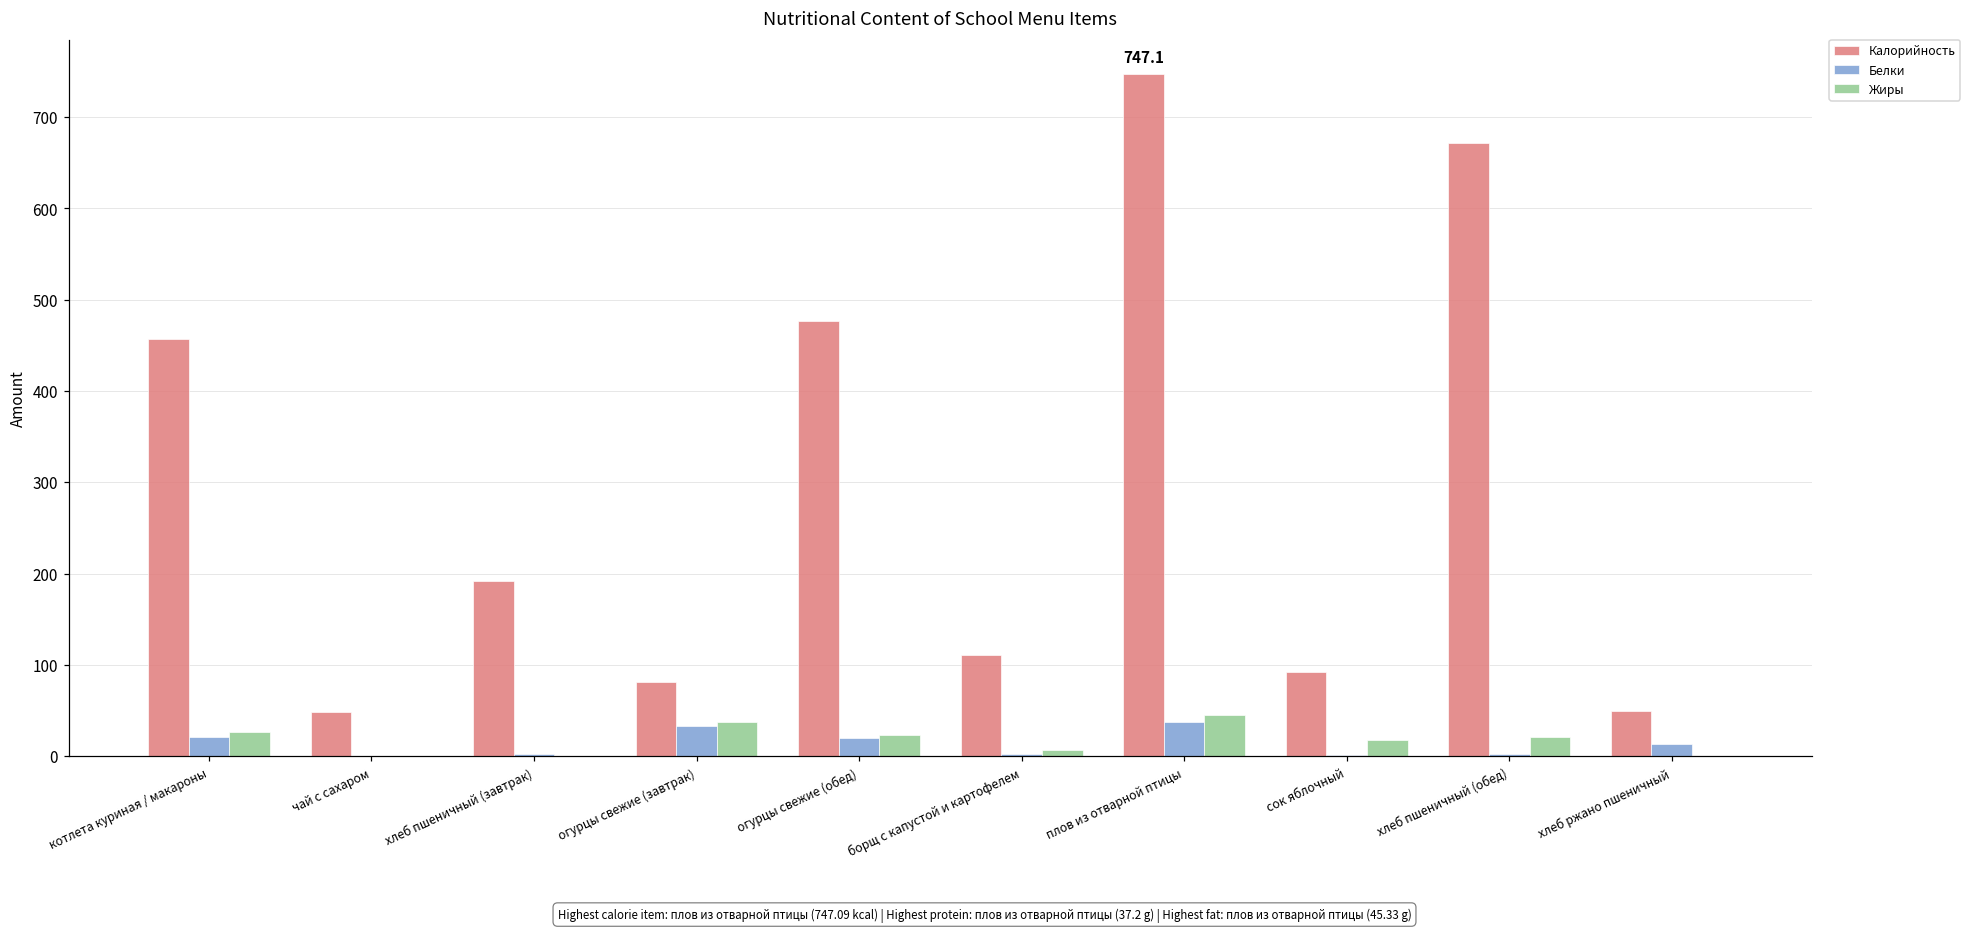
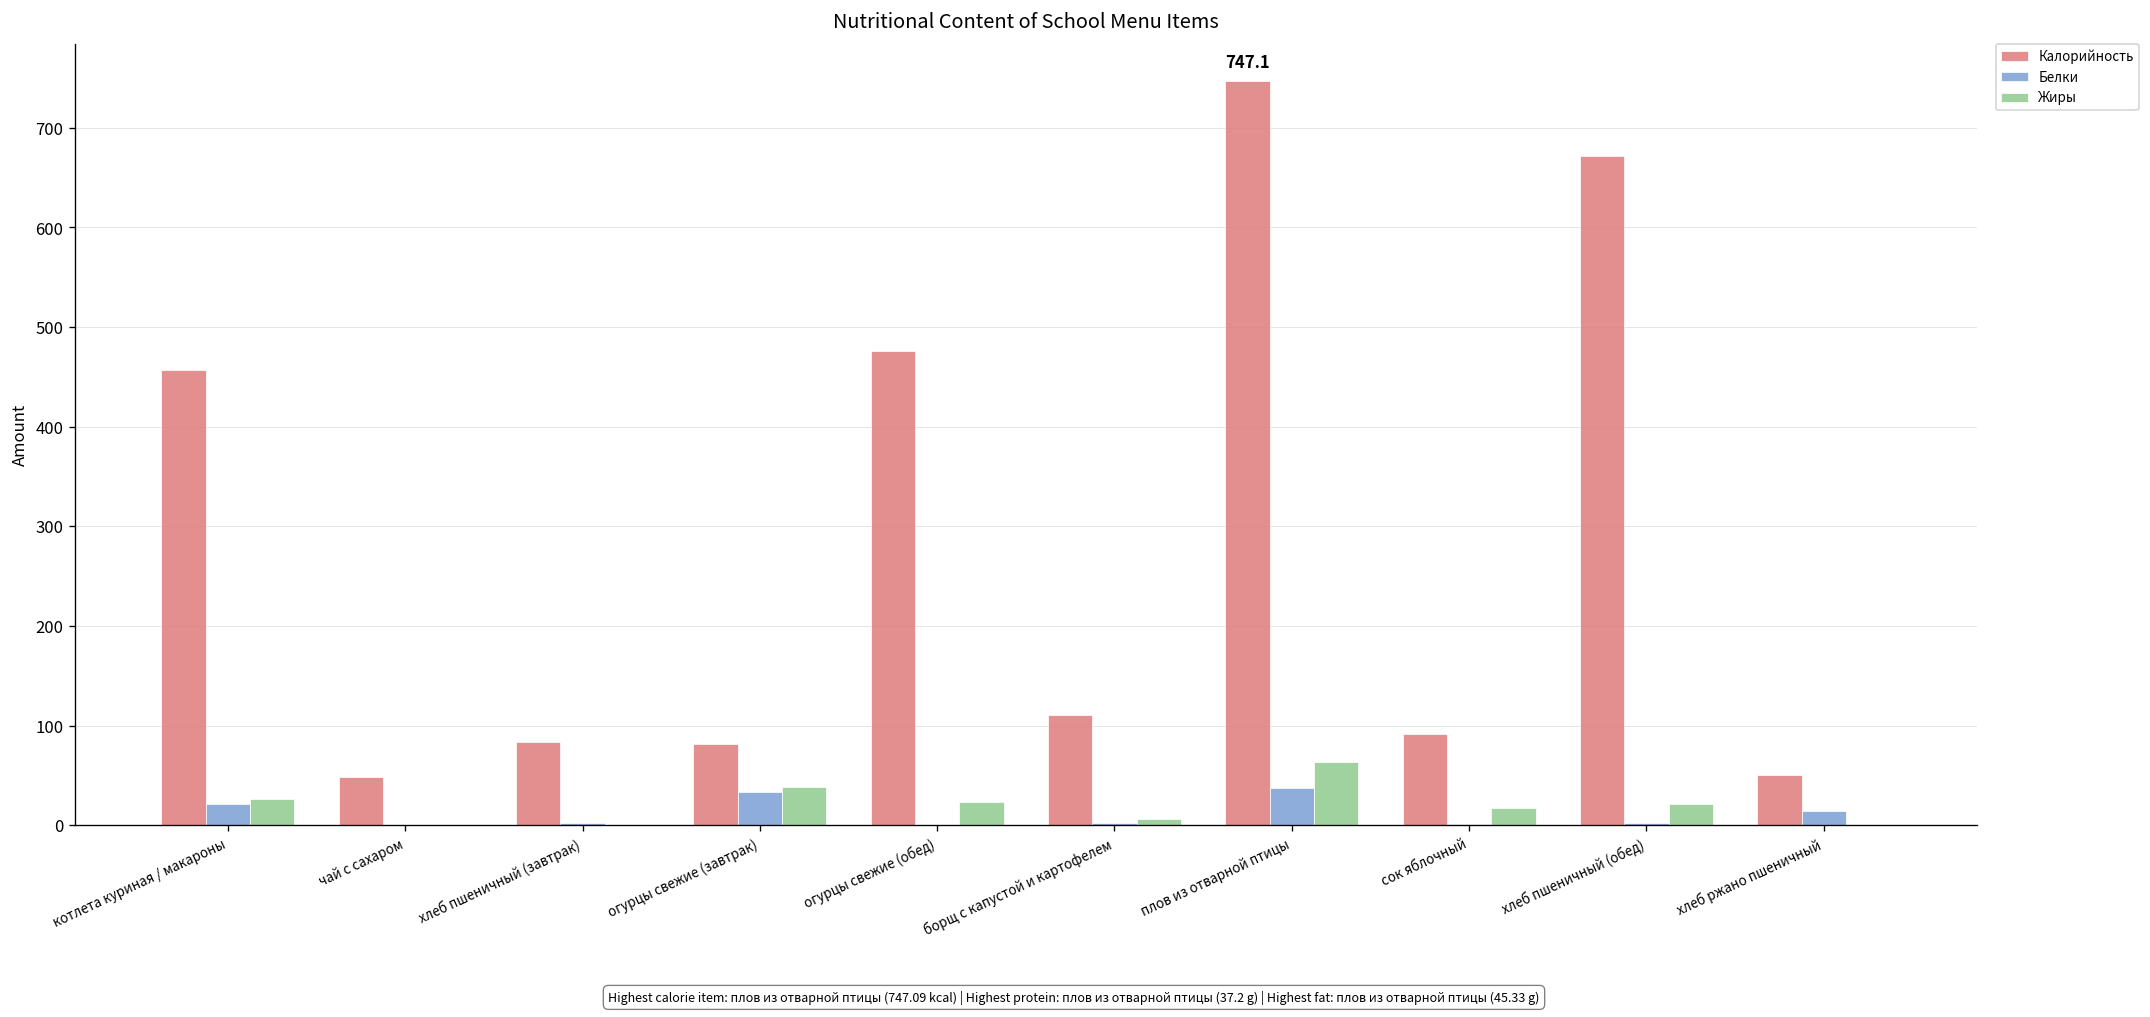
  {
    "Калорийность": {
      "котлета куриная / макароны": 460,
      "чай с сахаром": 50,
-     "хлеб пшеничный (завтрак)": 190,
+     "хлеб пшеничный (завтрак)": 80,
      "огурцы свежие (завтрак)": 80,
      "огурцы свежие (обед)": 480,
      "борщ с капустой и картофелем": 110,
      "сок яблочный": 90,
      "хлеб пшеничный (обед)": 670,
      "хлеб ржано пшеничный": 50
    },
    "Белки": {
      "котлета куриная / макароны": 20,
      "огурцы свежие (завтрак)": 30,
-     "огурцы свежие (обед)": 20,
+     "огурцы свежие (обед)": 0,
      "плов из отварной птицы": 40,
      "хлеб ржано пшеничный": 10
    },
    "Жиры": {
      "котлета куриная / макароны": 30,
      "чай с сахаром": 0,
      "огурцы свежие (завтрак)": 40,
      "огурцы свежие (обед)": 20,
      "борщ с капустой и картофелем": 10,
-     "плов из отварной птицы": 50,
+     "плов из отварной птицы": 60,
      "сок яблочный": 20,
      "хлеб пшеничный (обед)": 20
    }
  }
